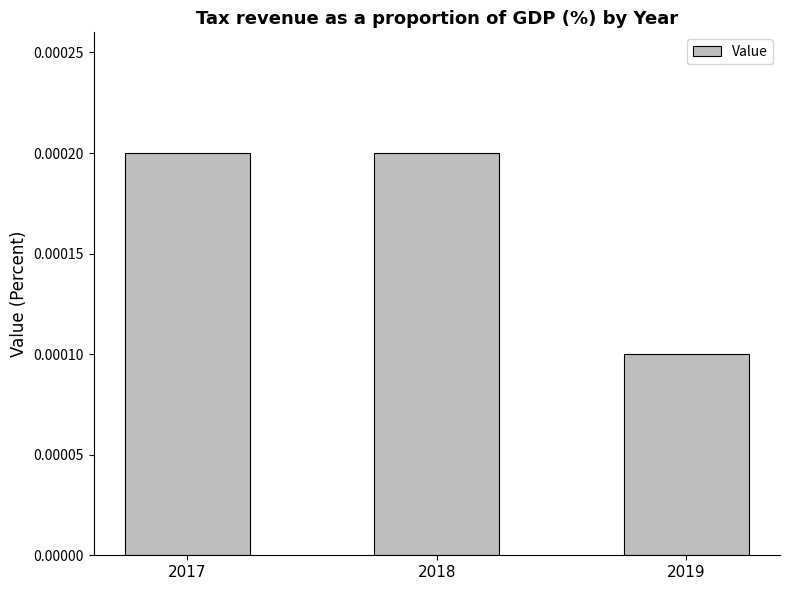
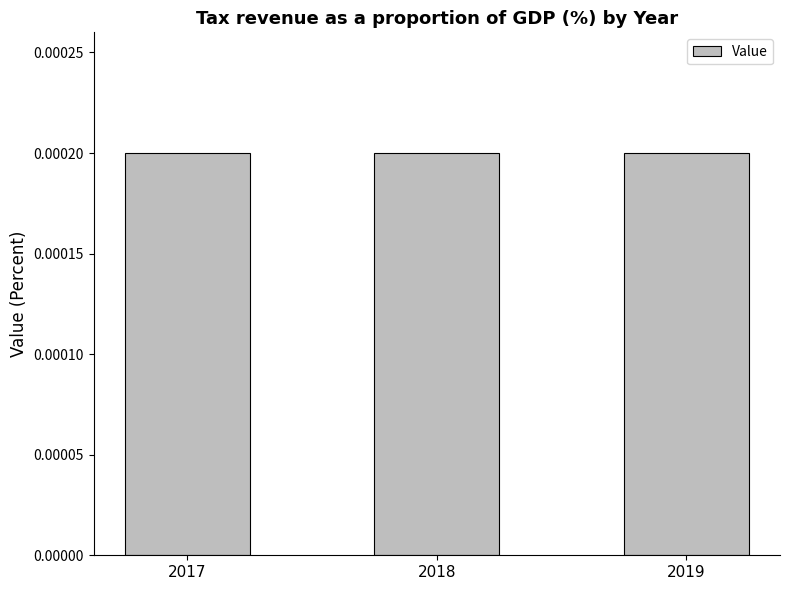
  {
    "2017": 0.0002,
    "2018": 0.0002,
-   "2019": 0.0001
+   "2019": 0.0002
  }
